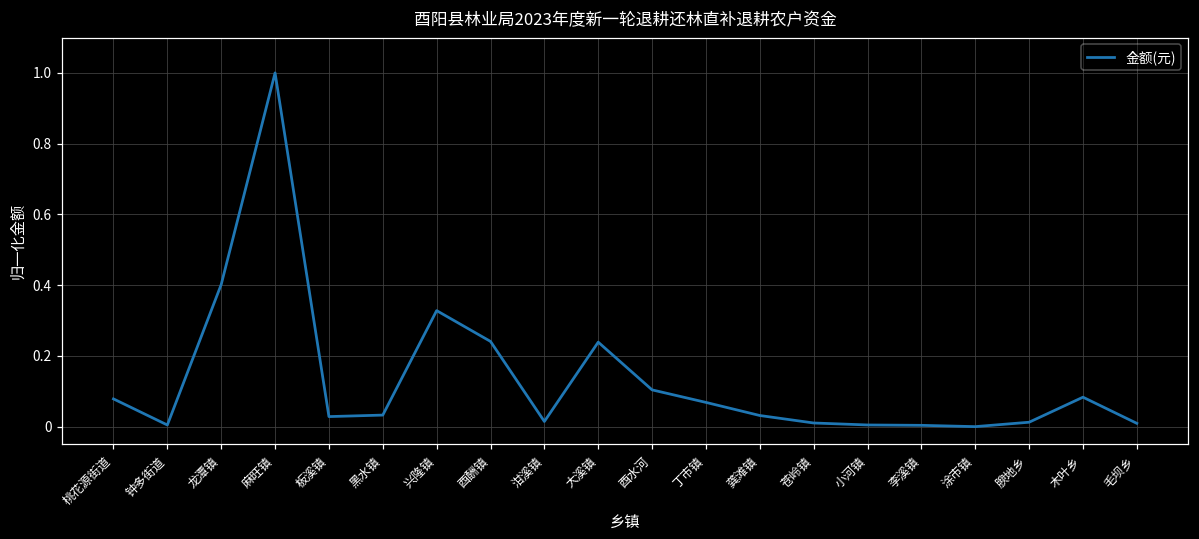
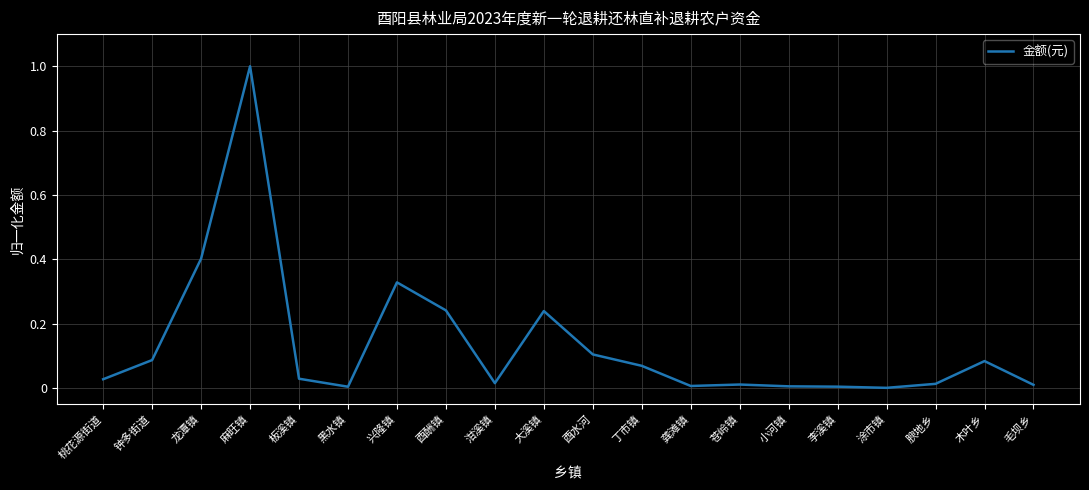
  {
-   "桃花源街道": 0.08,
-   "钟多街道": 0.00,
+   "桃花源街道": 0.03,
+   "钟多街道": 0.09,
    "龙潭镇": 0.40,
    "麻旺镇": 1.00,
    "板溪镇": 0.03,
-   "黑水镇": 0.03,
+   "黑水镇": 0.00,
    "兴隆镇": 0.33,
    "酉酬镇": 0.24,
    "泔溪镇": 0.01,
    "大溪镇": 0.24,
    "酉水河": 0.10,
    "丁市镇": 0.07,
-   "龚滩镇": 0.03,
+   "龚滩镇": 0.01,
    "苍岭镇": 0.01,
    "小河镇": 0.00,
    "李溪镇": 0.00,
    "涂市镇": 0.00,
    "腴地乡": 0.01,
    "木叶乡": 0.08,
    "毛坝乡": 0.01
  }
